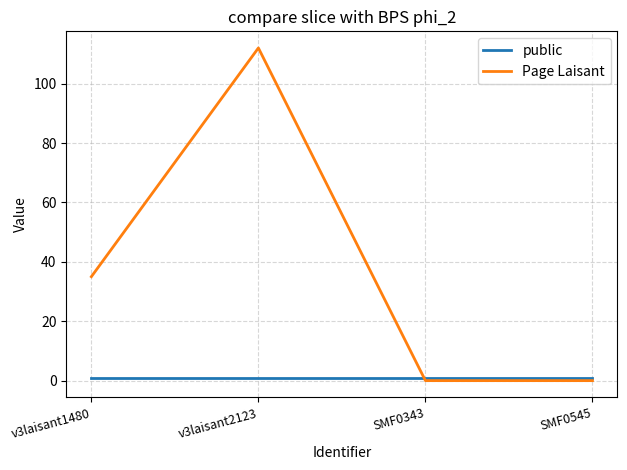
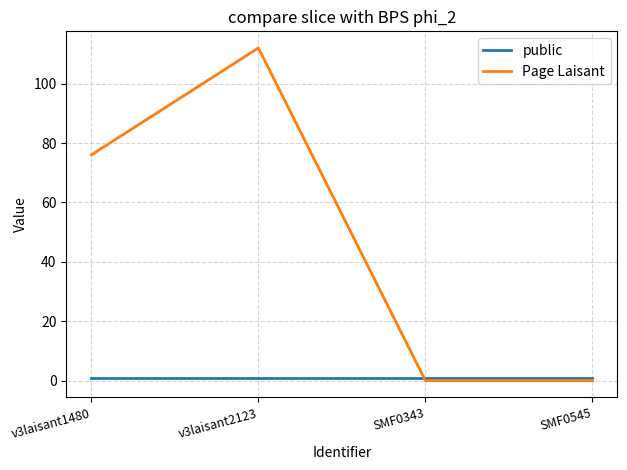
  {
    "public": {
      "v3laisant1480": 1,
      "v3laisant2123": 1,
      "SMF0343": 1,
      "SMF0545": 1
    },
    "Page Laisant": {
-     "v3laisant1480": 35,
+     "v3laisant1480": 76,
      "v3laisant2123": 112,
      "SMF0343": 0,
      "SMF0545": 0
    }
  }
